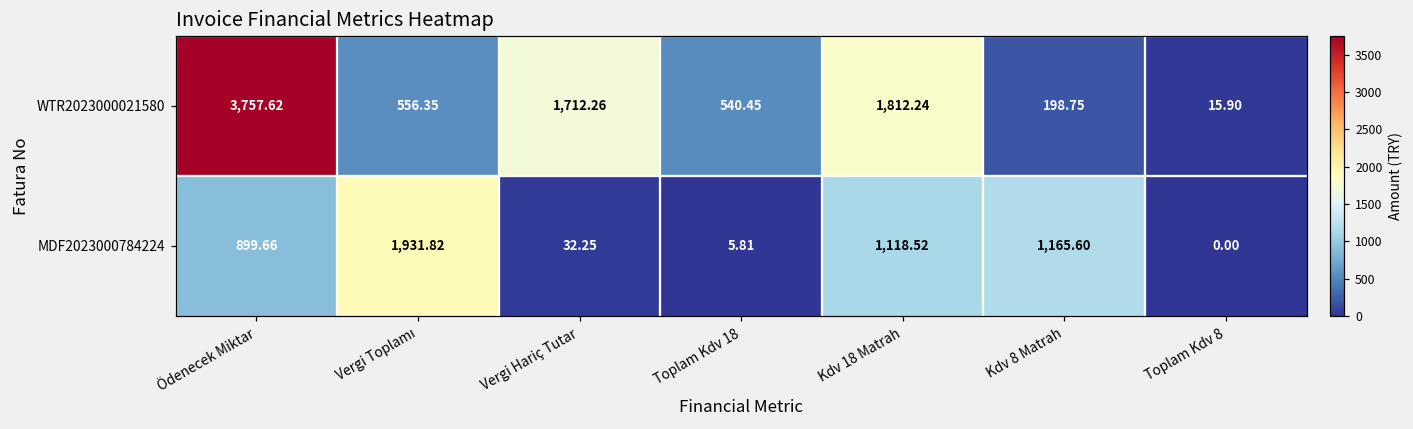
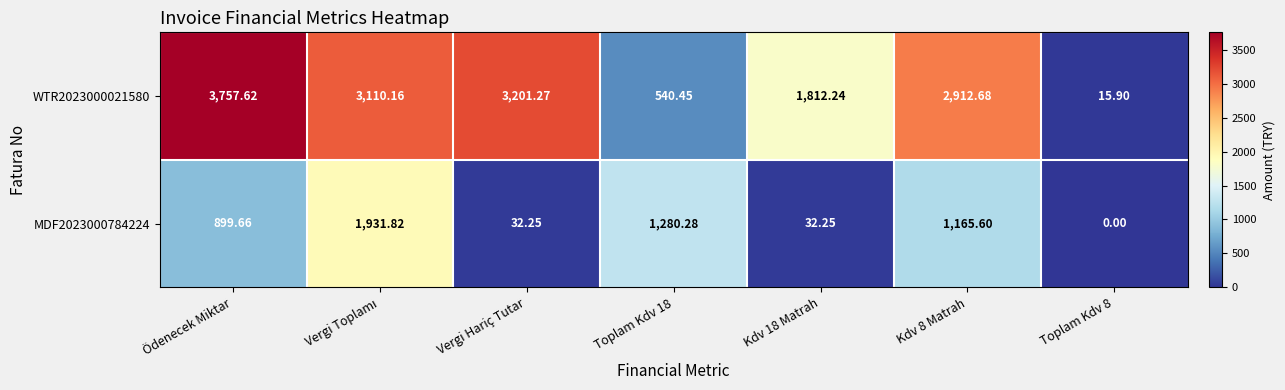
  {
    "WTR2023000021580": {
      "Ödenecek Miktar": "3,757.62",
-     "Vergi Toplamı": "556.35",
-     "Vergi Hariç Tutar": "1,712.26",
+     "Vergi Toplamı": "3,110.16",
+     "Vergi Hariç Tutar": "3,201.27",
      "Toplam Kdv 18": "540.45",
      "Kdv 18 Matrah": "1,812.24",
-     "Kdv 8 Matrah": "198.75",
+     "Kdv 8 Matrah": "2,912.68",
      "Toplam Kdv 8": "15.90"
    },
    "MDF2023000784224": {
      "Ödenecek Miktar": "899.66",
      "Vergi Toplamı": "1,931.82",
      "Vergi Hariç Tutar": "32.25",
-     "Toplam Kdv 18": "5.81",
-     "Kdv 18 Matrah": "1,118.52",
+     "Toplam Kdv 18": "1,280.28",
+     "Kdv 18 Matrah": "32.25",
      "Kdv 8 Matrah": "1,165.60",
      "Toplam Kdv 8": "0.00"
    }
  }
